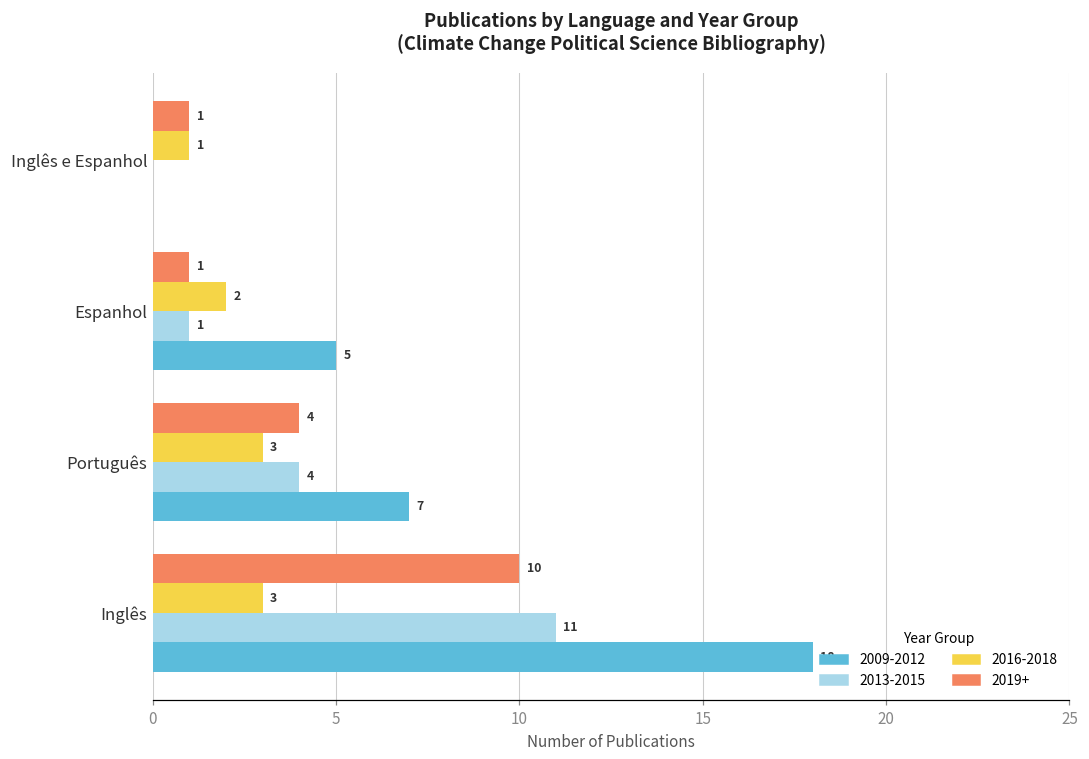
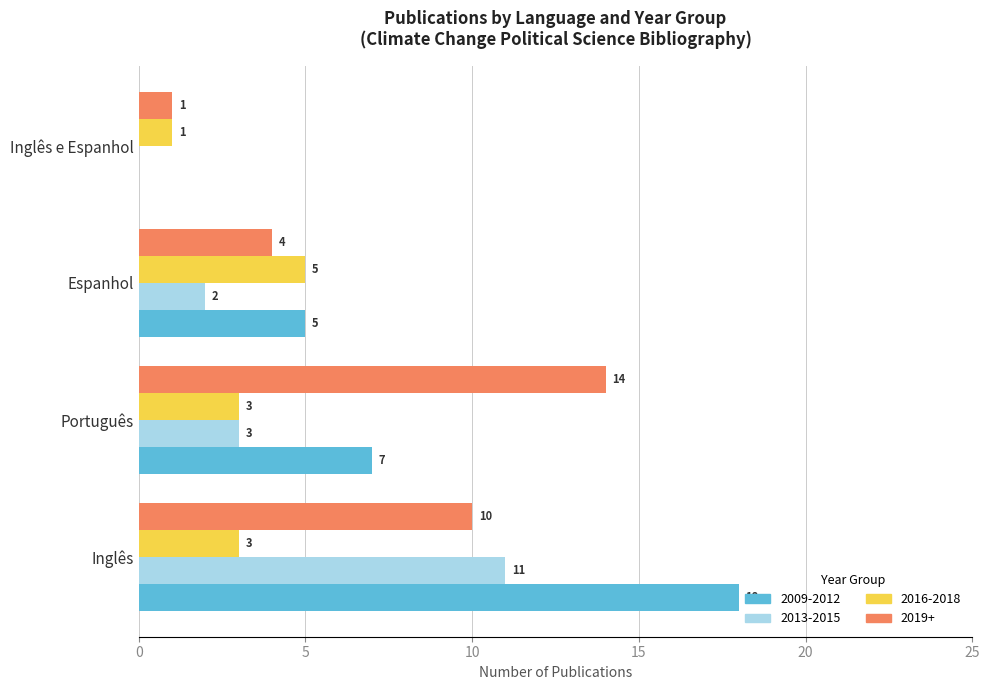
  {
    "2009-2012": {
      "Espanhol": 5,
      "Português": 7,
      "Inglês": 18
    },
    "2013-2015": {
-     "Espanhol": 1,
-     "Português": 4,
+     "Espanhol": 2,
+     "Português": 3,
      "Inglês": 11
    },
    "2016-2018": {
      "Inglês e Espanhol": 1,
-     "Espanhol": 2,
+     "Espanhol": 5,
      "Português": 3,
      "Inglês": 3
    },
    "2019+": {
      "Inglês e Espanhol": 1,
-     "Espanhol": 1,
-     "Português": 4,
+     "Espanhol": 4,
+     "Português": 14,
      "Inglês": 10
    }
  }
